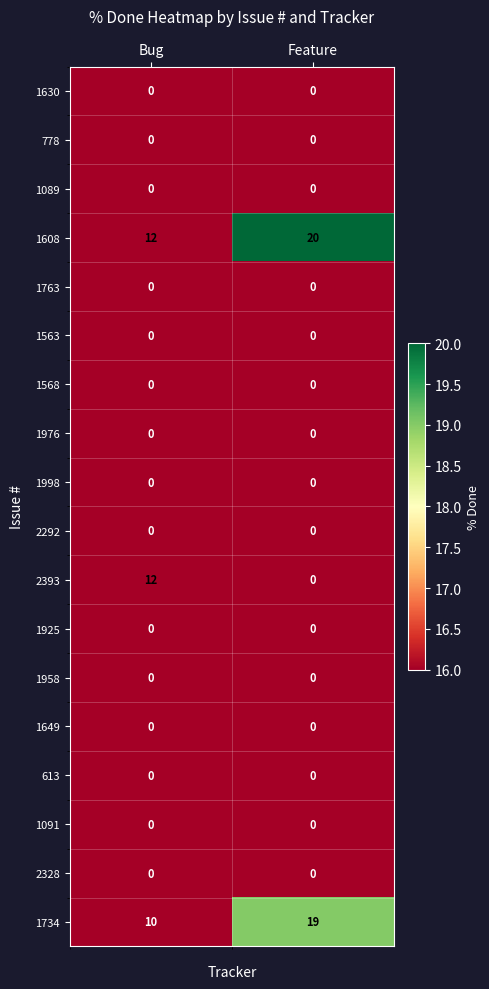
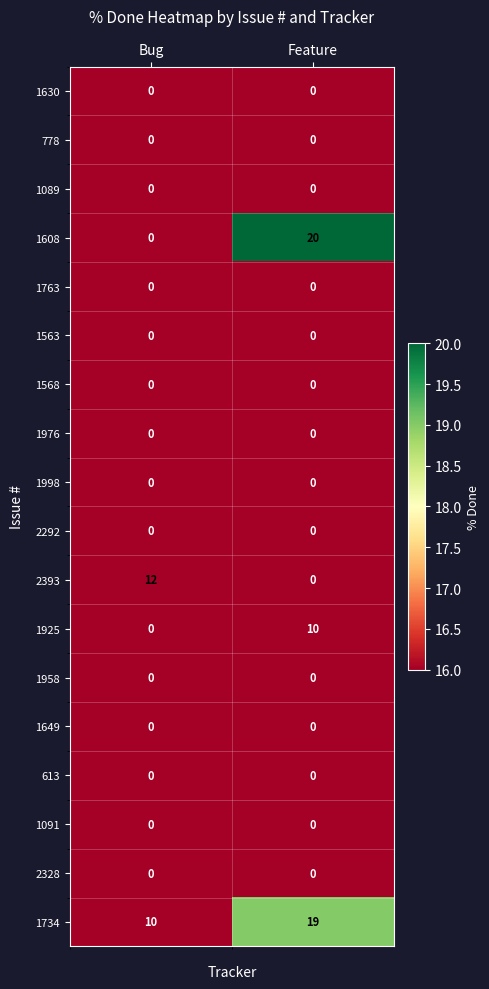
  {
    "1630": {
      "Bug": 0,
      "Feature": 0
    },
    "778": {
      "Bug": 0,
      "Feature": 0
    },
    "1089": {
      "Bug": 0,
      "Feature": 0
    },
    "1608": {
-     "Bug": 12,
+     "Bug": 0,
      "Feature": 20
    },
    "1763": {
      "Bug": 0,
      "Feature": 0
    },
    "1563": {
      "Bug": 0,
      "Feature": 0
    },
    "1568": {
      "Bug": 0,
      "Feature": 0
    },
    "1976": {
      "Bug": 0,
      "Feature": 0
    },
    "1998": {
      "Bug": 0,
      "Feature": 0
    },
    "2292": {
      "Bug": 0,
      "Feature": 0
    },
    "2393": {
      "Bug": 12,
      "Feature": 0
    },
    "1925": {
      "Bug": 0,
-     "Feature": 0
+     "Feature": 10
    },
    "1958": {
      "Bug": 0,
      "Feature": 0
    },
    "1649": {
      "Bug": 0,
      "Feature": 0
    },
    "613": {
      "Bug": 0,
      "Feature": 0
    },
    "1091": {
      "Bug": 0,
      "Feature": 0
    },
    "2328": {
      "Bug": 0,
      "Feature": 0
    },
    "1734": {
      "Bug": 10,
      "Feature": 19
    }
  }
